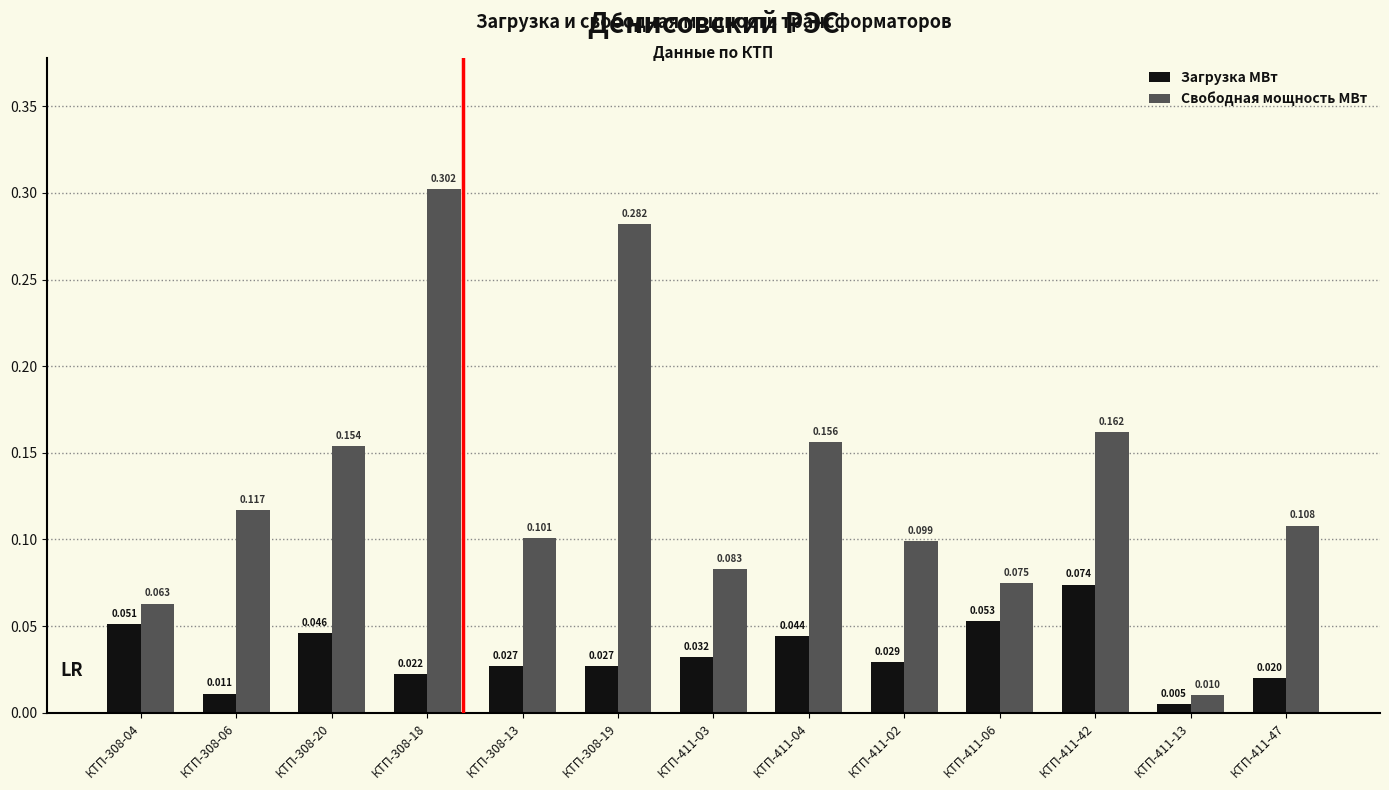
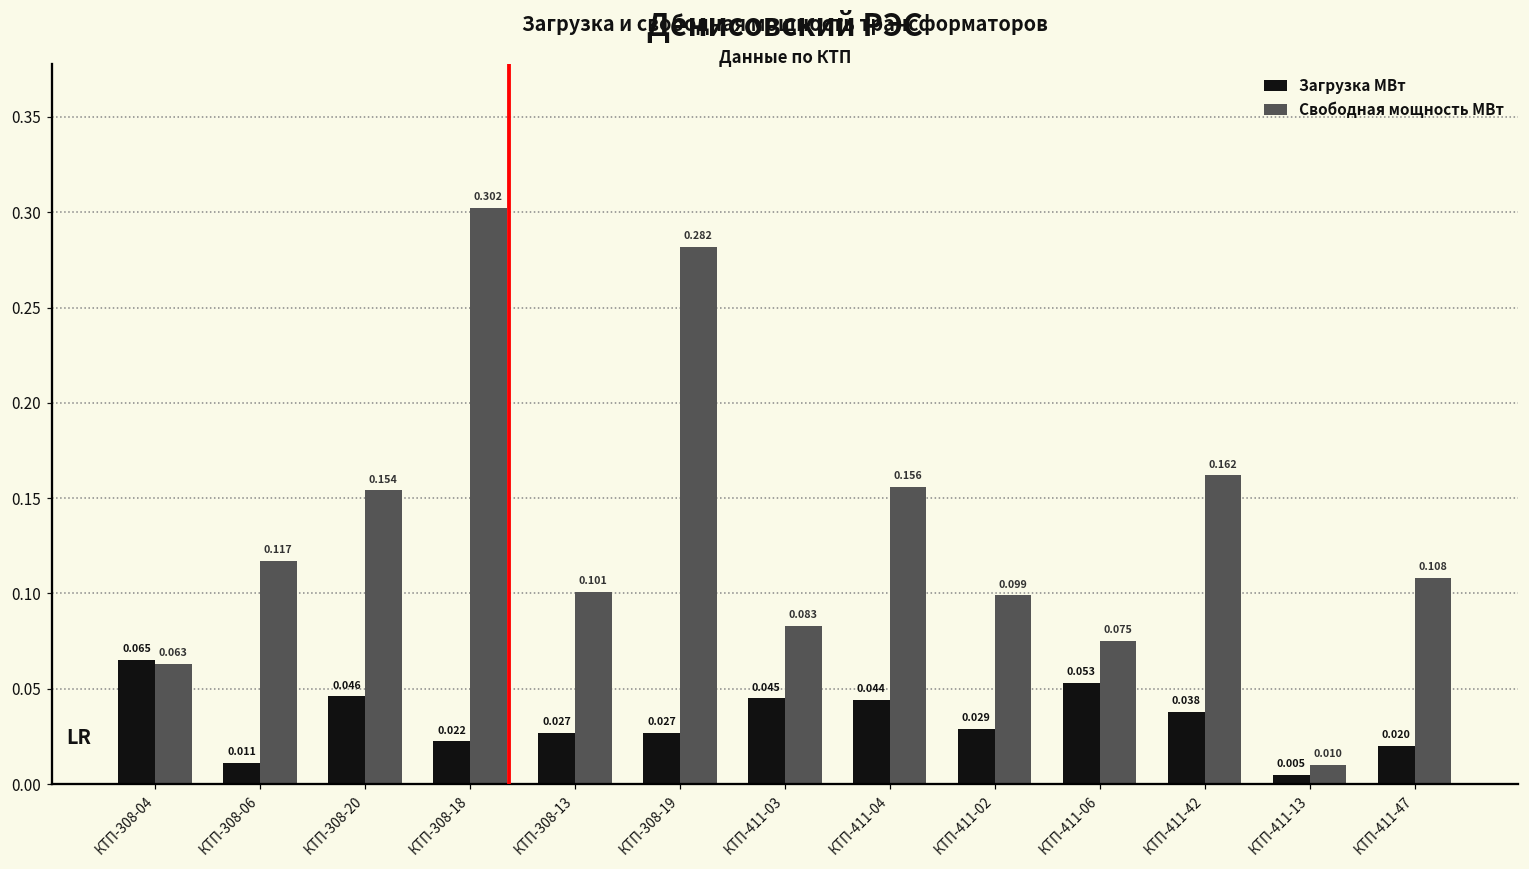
  {
    "Загрузка МВт": {
-     "КТП-308-04": 0.051,
+     "КТП-308-04": 0.065,
      "КТП-308-06": 0.011,
      "КТП-308-20": 0.046,
      "КТП-308-18": 0.022,
      "КТП-308-13": 0.027,
      "КТП-308-19": 0.027,
-     "КТП-411-03": 0.032,
+     "КТП-411-03": 0.045,
      "КТП-411-04": 0.044,
      "КТП-411-02": 0.029,
      "КТП-411-06": 0.053,
-     "КТП-411-42": 0.074,
+     "КТП-411-42": 0.038,
      "КТП-411-13": 0.005,
      "КТП-411-47": 0.020
    },
    "Свободная мощность МВт": {
      "КТП-308-04": 0.063,
      "КТП-308-06": 0.117,
      "КТП-308-20": 0.154,
      "КТП-308-18": 0.302,
      "КТП-308-13": 0.101,
      "КТП-308-19": 0.282,
      "КТП-411-03": 0.083,
      "КТП-411-04": 0.156,
      "КТП-411-02": 0.099,
      "КТП-411-06": 0.075,
      "КТП-411-42": 0.162,
      "КТП-411-13": 0.010,
      "КТП-411-47": 0.108
    }
  }
